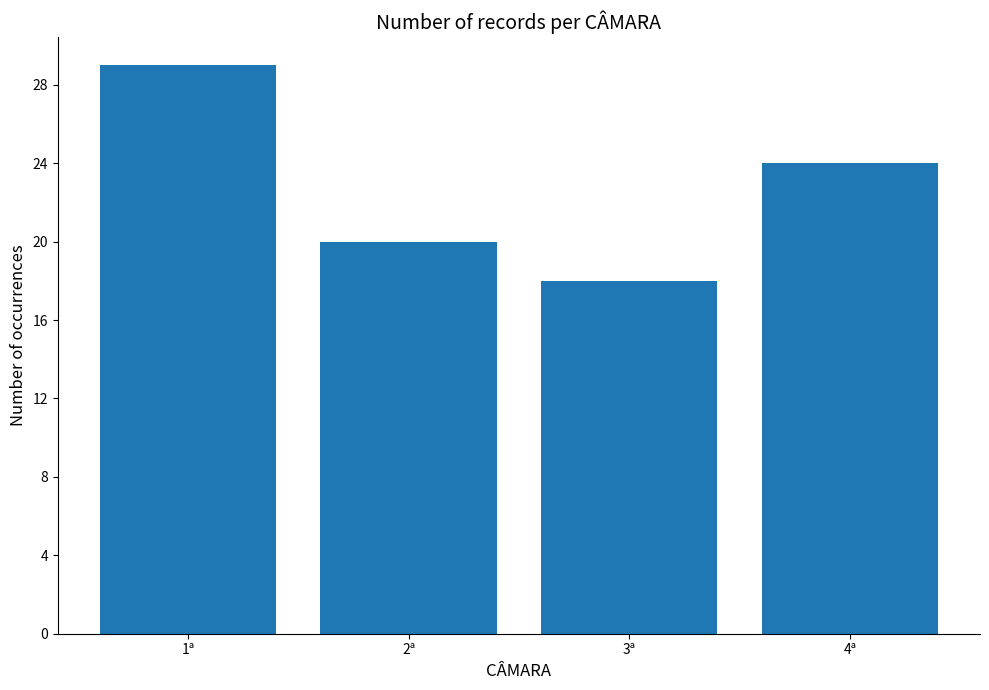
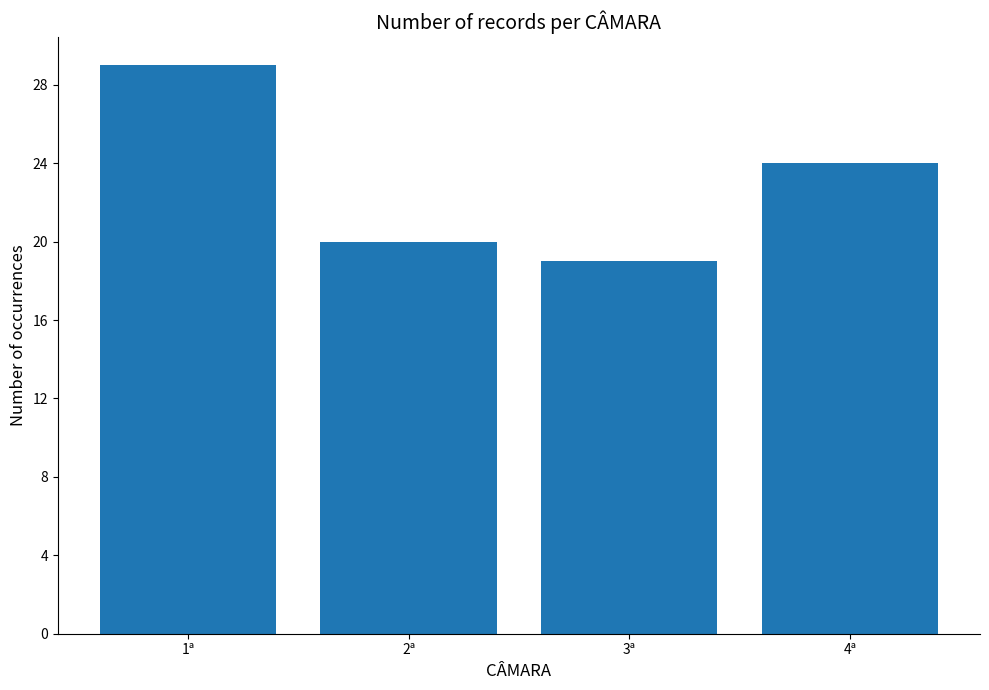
  {
    "1ª": 29,
    "2ª": 20,
-   "3ª": 18,
+   "3ª": 19,
    "4ª": 24
  }
